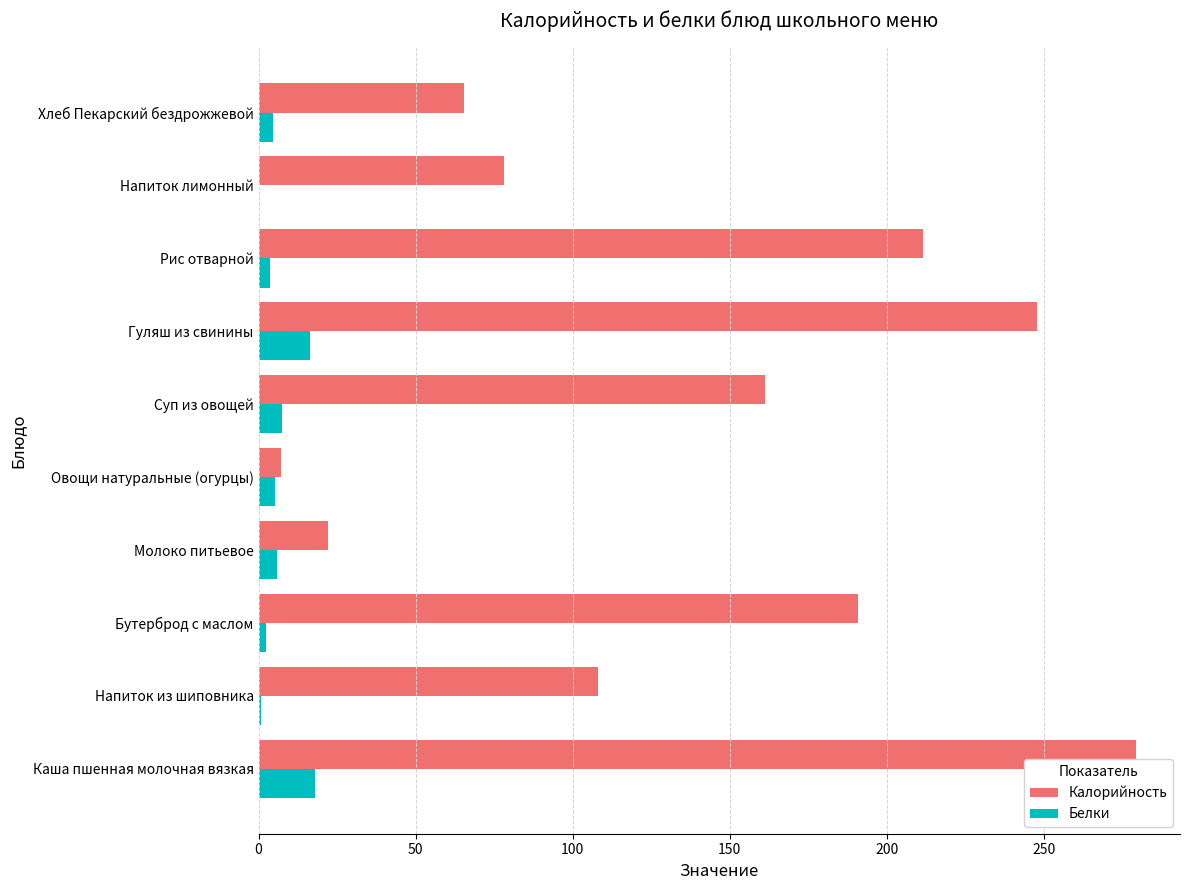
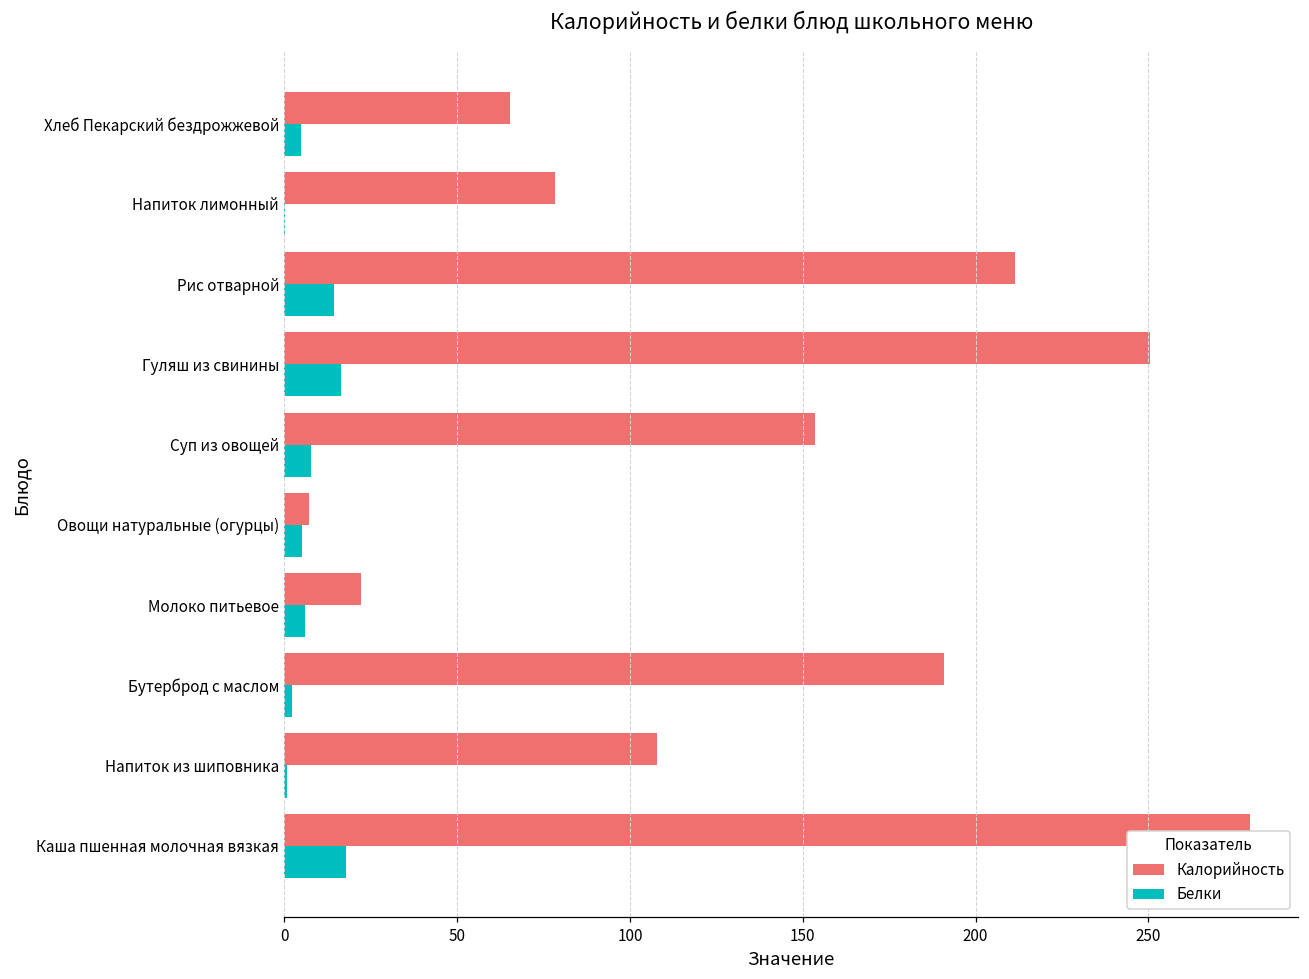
  {
    "Калорийность": {
      "Хлеб Пекарский бездрожжевой": 65,
      "Напиток лимонный": 78,
      "Рис отварной": 211,
-     "Гуляш из свинины": 248,
-     "Суп из овощей": 161,
+     "Гуляш из свинины": 250,
+     "Суп из овощей": 153,
      "Овощи натуральные (огурцы)": 7,
      "Молоко питьевое": 22,
      "Бутерброд с маслом": 191,
      "Напиток из шиповника": 108,
      "Каша пшенная молочная вязкая": 279
    },
    "Белки": {
      "Хлеб Пекарский бездрожжевой": 5,
-     "Рис отварной": 4,
+     "Рис отварной": 14,
      "Гуляш из свинины": 16,
      "Суп из овощей": 8,
      "Овощи натуральные (огурцы)": 5,
      "Молоко питьевое": 6,
      "Бутерброд с маслом": 2,
      "Каша пшенная молочная вязкая": 18
    }
  }
